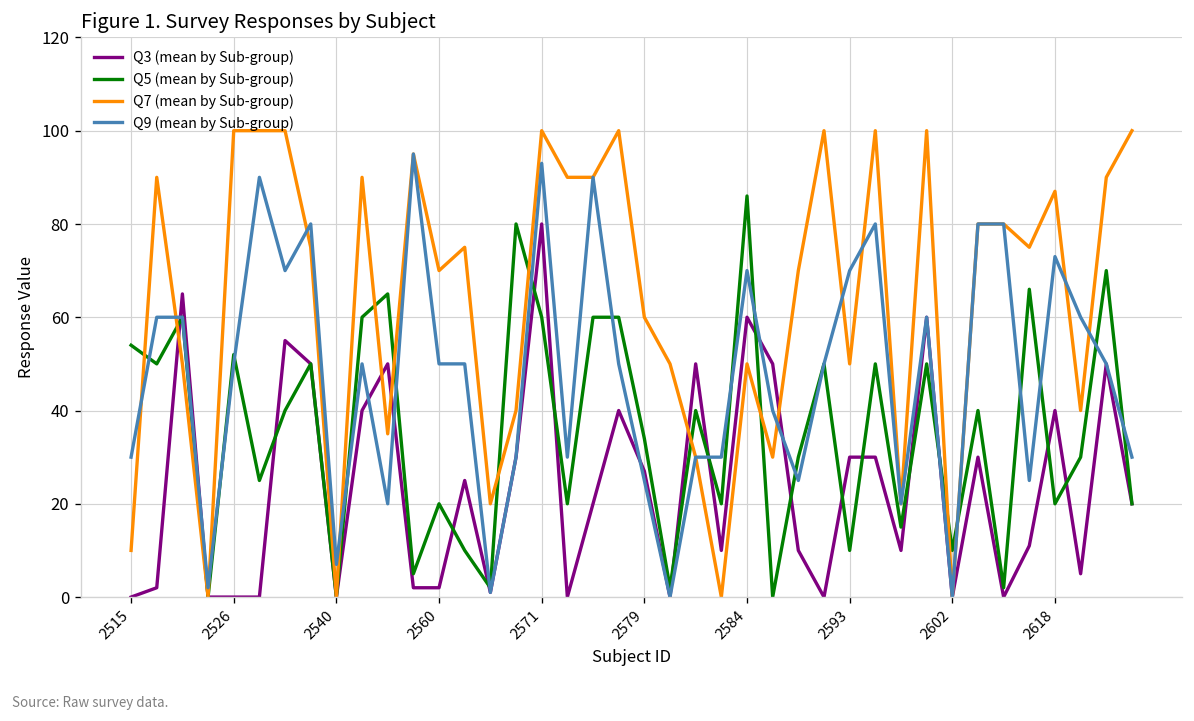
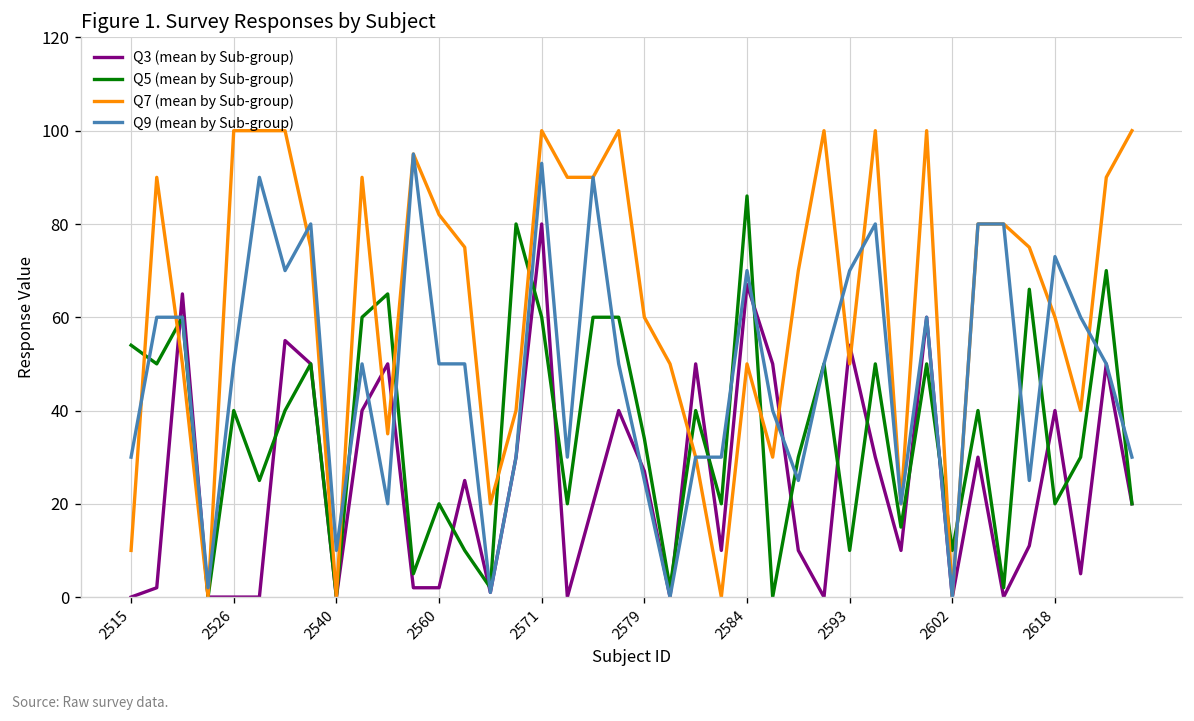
  {
    "Q3 (mean by Sub-group)": {
      "2515": 0,
      "2526": 0,
      "2560": 2,
      "2571": 80,
      "2579": 27,
-     "2584": 60,
-     "2593": 30,
+     "2584": 67,
+     "2593": 54,
      "2618": 40
    },
    "Q5 (mean by Sub-group)": {
      "2515": 54,
-     "2526": 52,
+     "2526": 40,
      "2560": 20,
      "2571": 60,
      "2579": 34,
      "2584": 86,
      "2593": 10,
      "2602": 10,
      "2618": 20
    },
    "Q7 (mean by Sub-group)": {
      "2515": 10,
      "2526": 100,
-     "2560": 70,
+     "2560": 82,
      "2571": 100,
      "2579": 60,
      "2584": 50,
      "2593": 50,
-     "2618": 87
+     "2618": 60
    },
    "Q9 (mean by Sub-group)": {
      "2515": 30,
      "2526": 50,
-     "2540": 7,
+     "2540": 10,
      "2560": 50,
      "2571": 93,
      "2579": 25,
      "2584": 70,
      "2593": 70,
      "2618": 73
    }
  }
